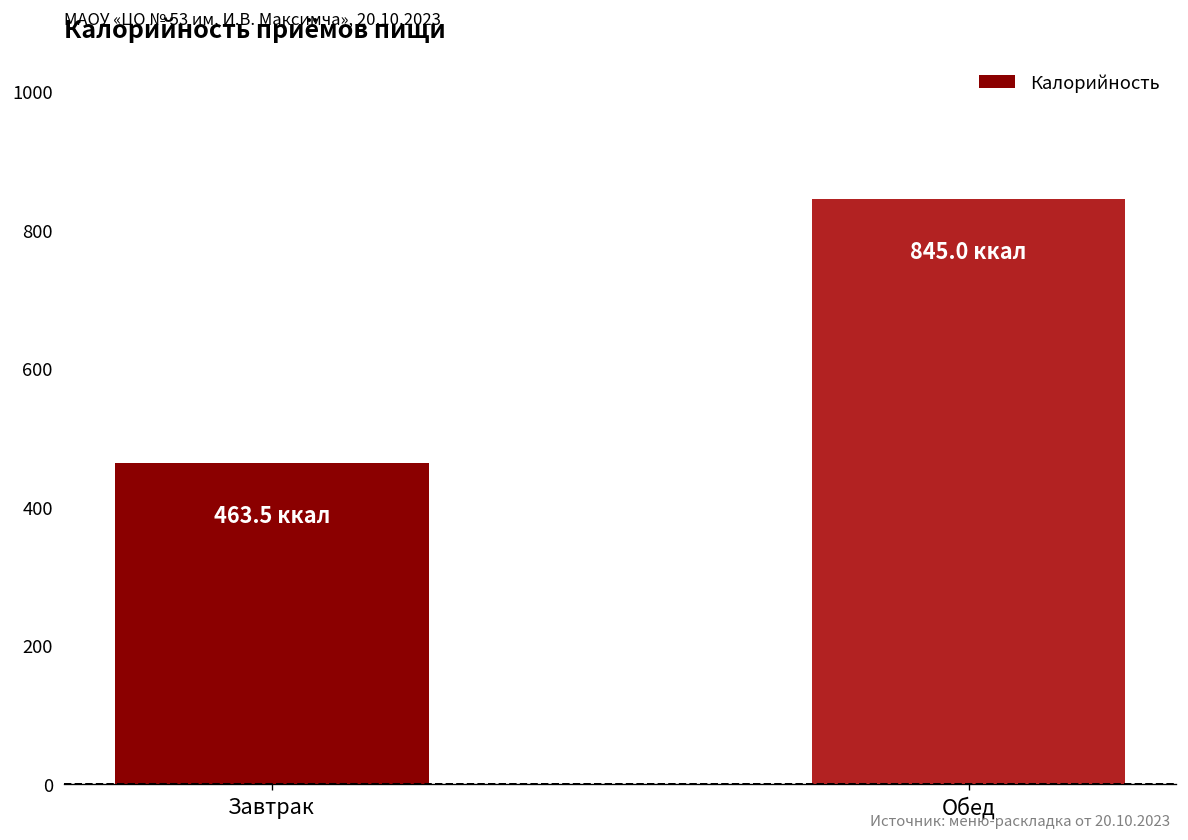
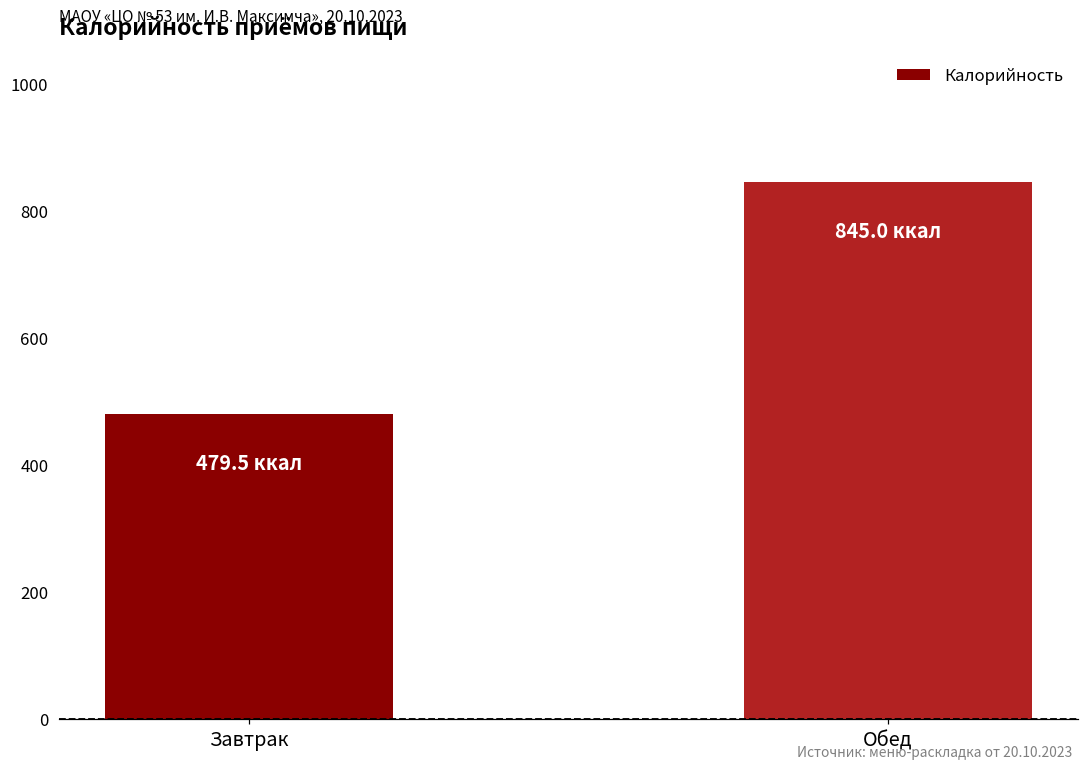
  {
-   "Завтрак": 463.5,
+   "Завтрак": 479.5,
    "Обед": 845.0
  }
